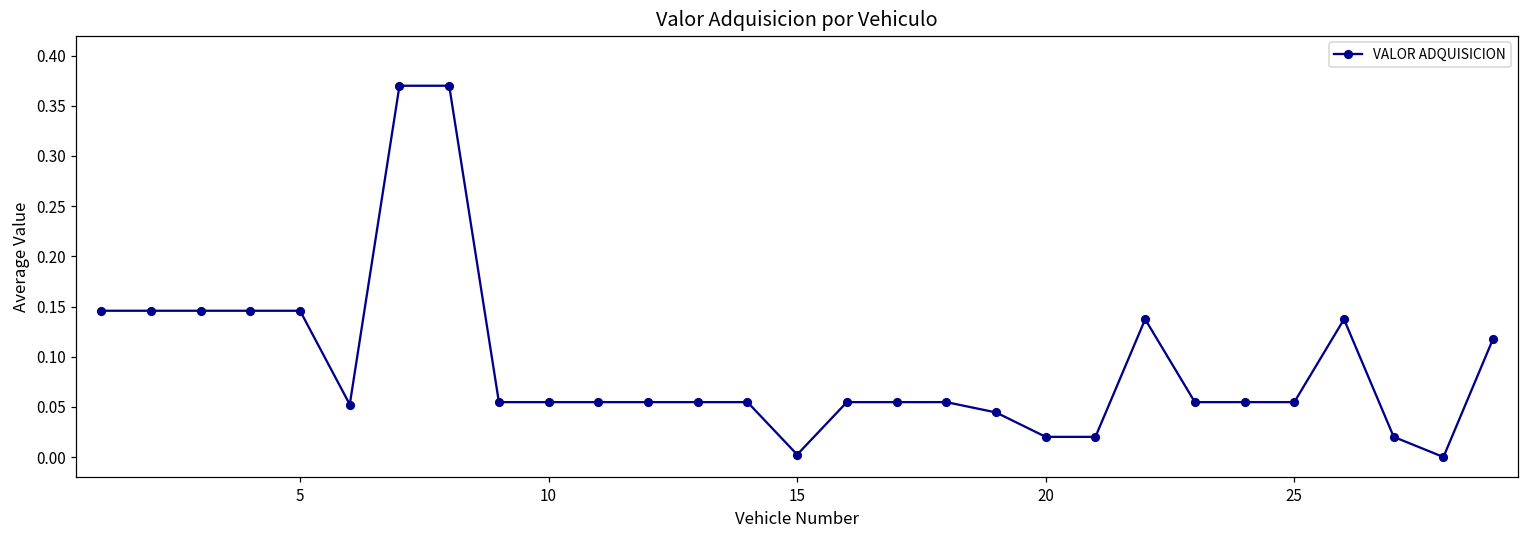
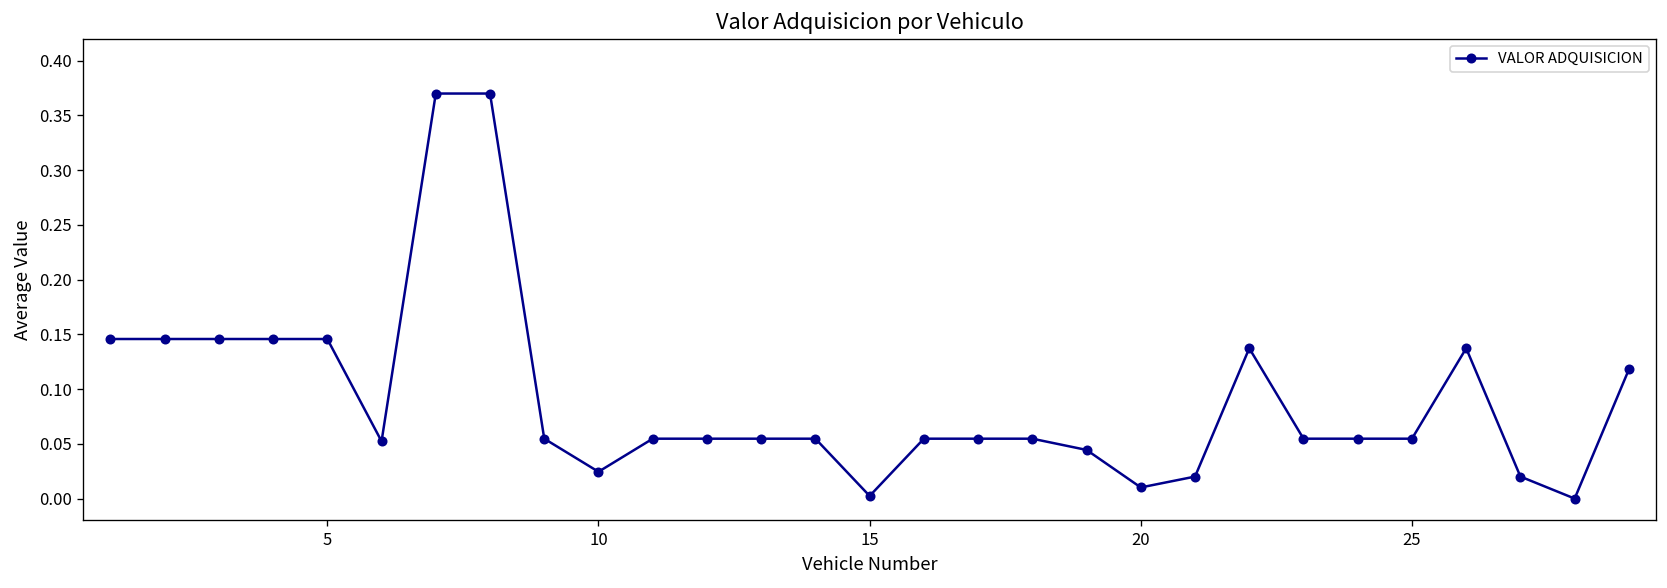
  {
    "5": 0.15,
-   "10": 0.05,
+   "10": 0.02,
    "15": 0.00,
-   "20": 0.02,
+   "20": 0.01,
    "25": 0.05
  }
